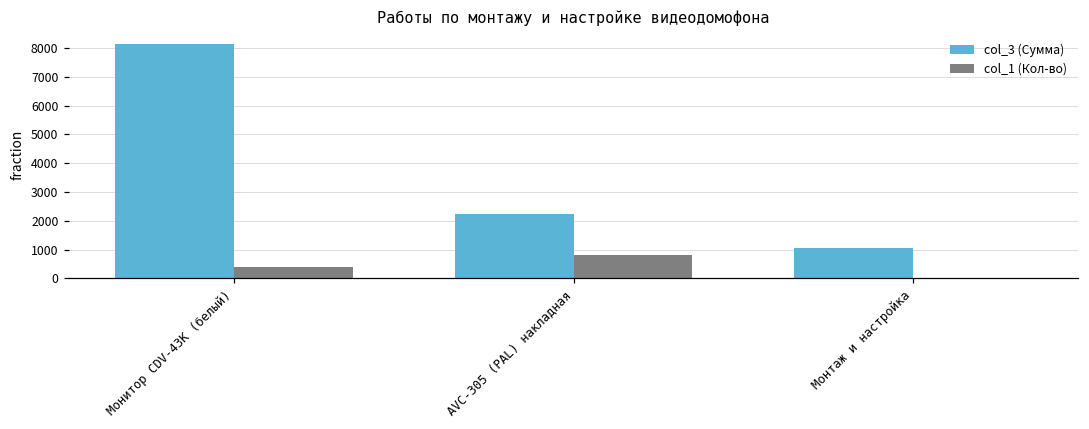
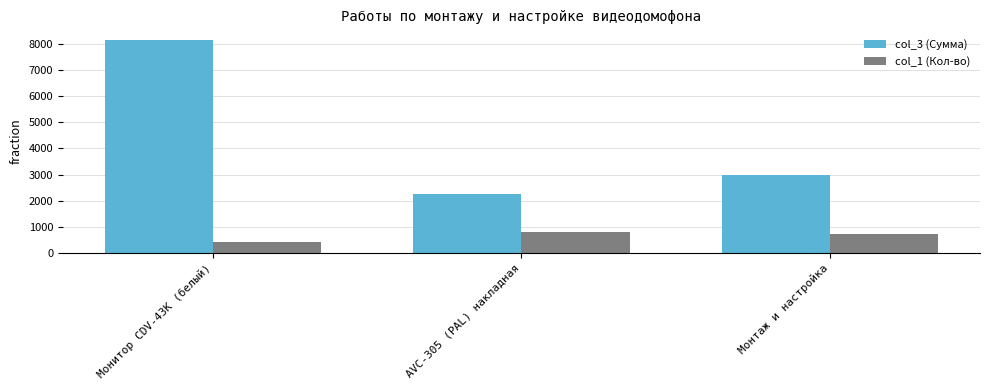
  {
    "col_3 (Сумма)": {
      "Монитор CDV-43K (белый)": 8100,
      "AVC-305 (PAL) накладная": 2300,
-     "Монтаж и настройка": 1100
+     "Монтаж и настройка": 3000
    },
    "col_1 (Кол-во)": {
      "Монитор CDV-43K (белый)": 400,
      "AVC-305 (PAL) накладная": 800,
-     "Монтаж и настройка": 0
+     "Монтаж и настройка": 700
    }
  }
